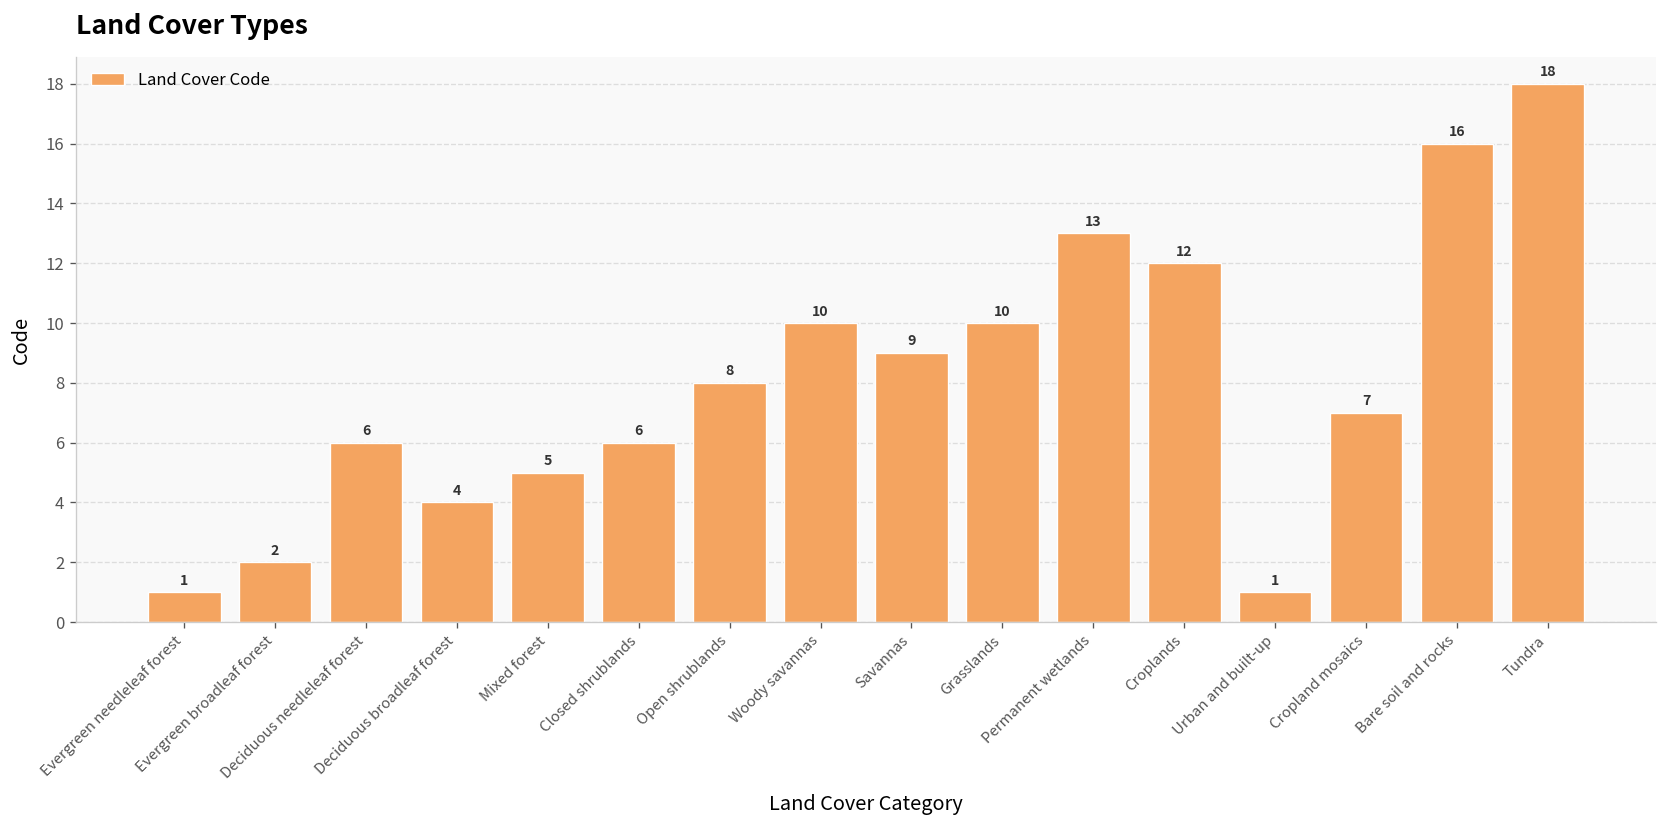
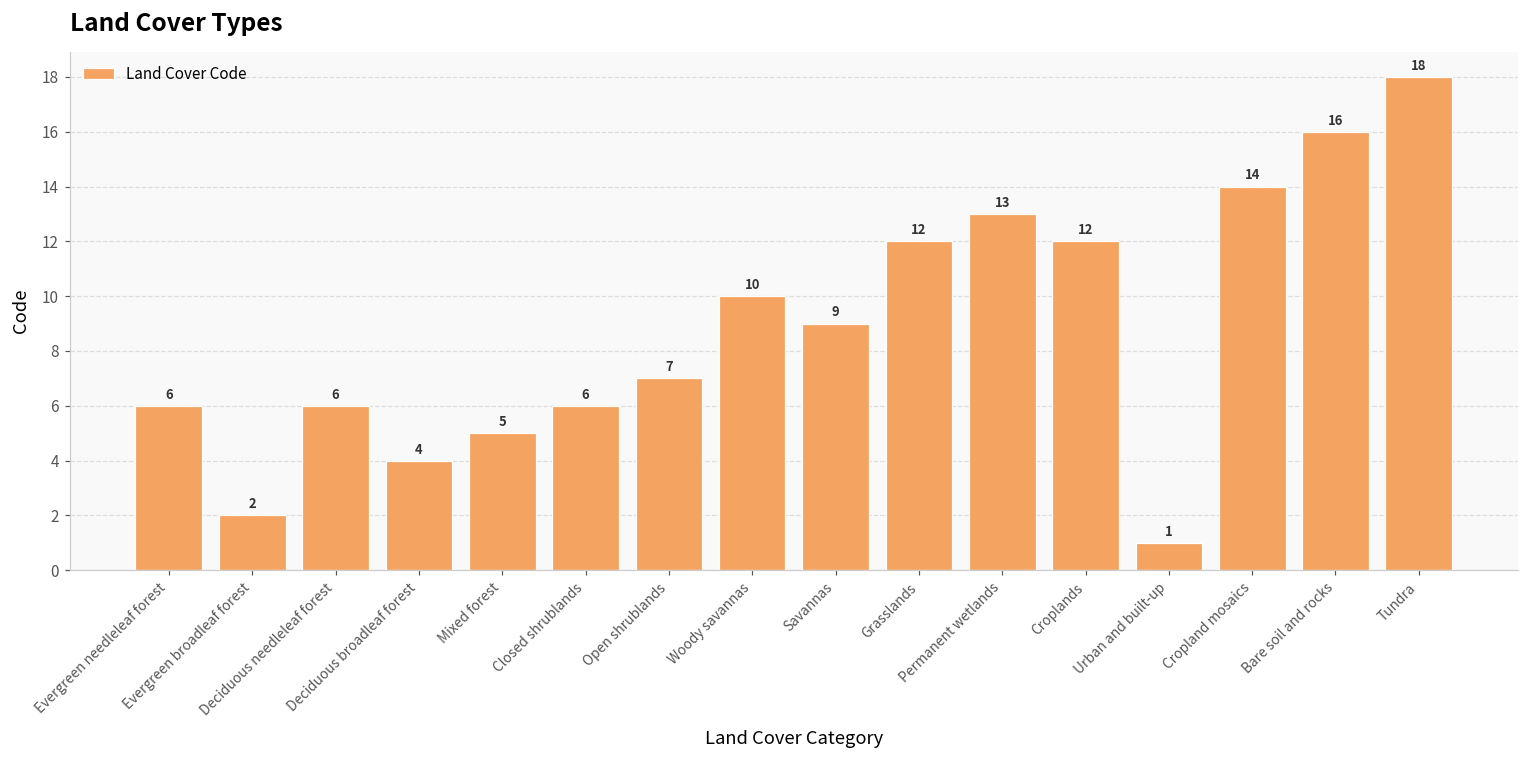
  {
-   "Evergreen needleleaf forest": 1,
+   "Evergreen needleleaf forest": 6,
    "Evergreen broadleaf forest": 2,
    "Deciduous needleleaf forest": 6,
    "Deciduous broadleaf forest": 4,
    "Mixed forest": 5,
    "Closed shrublands": 6,
-   "Open shrublands": 8,
+   "Open shrublands": 7,
    "Woody savannas": 10,
    "Savannas": 9,
-   "Grasslands": 10,
+   "Grasslands": 12,
    "Permanent wetlands": 13,
    "Croplands": 12,
    "Urban and built-up": 1,
-   "Cropland mosaics": 7,
+   "Cropland mosaics": 14,
    "Bare soil and rocks": 16,
    "Tundra": 18
  }
